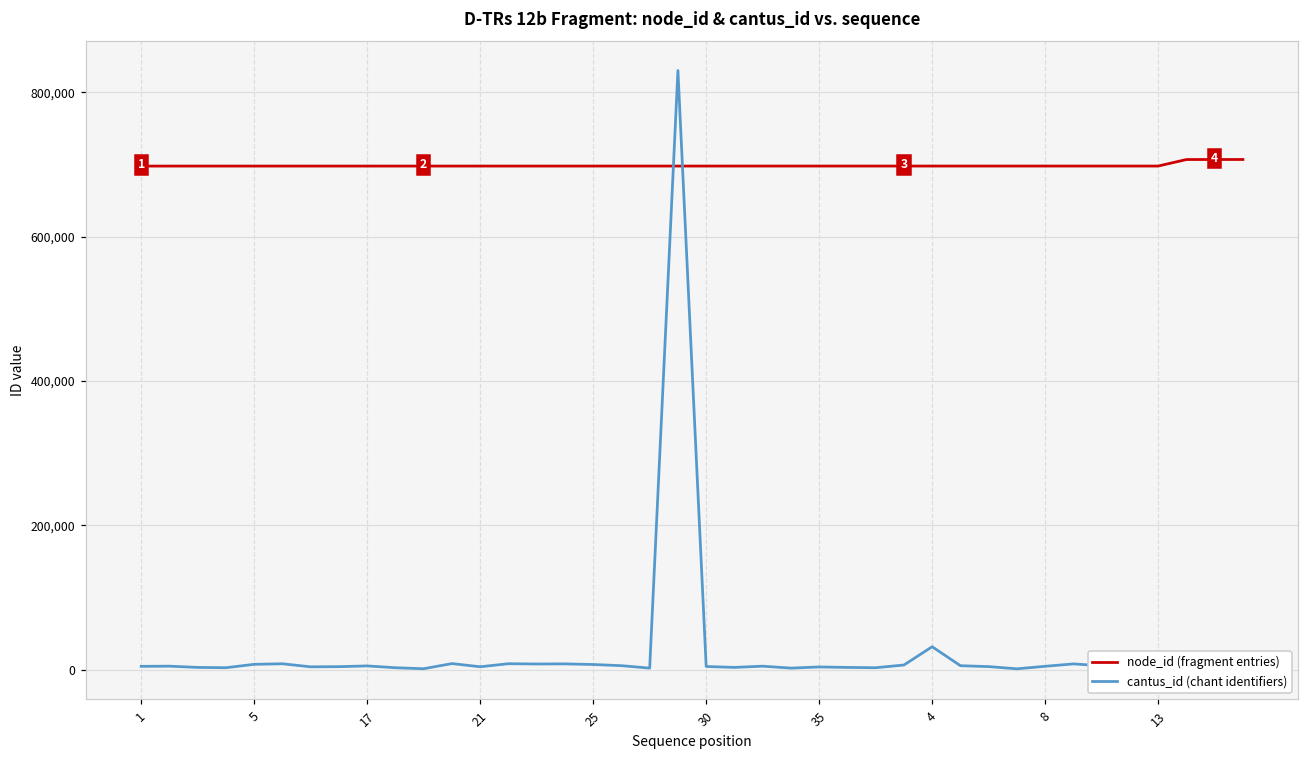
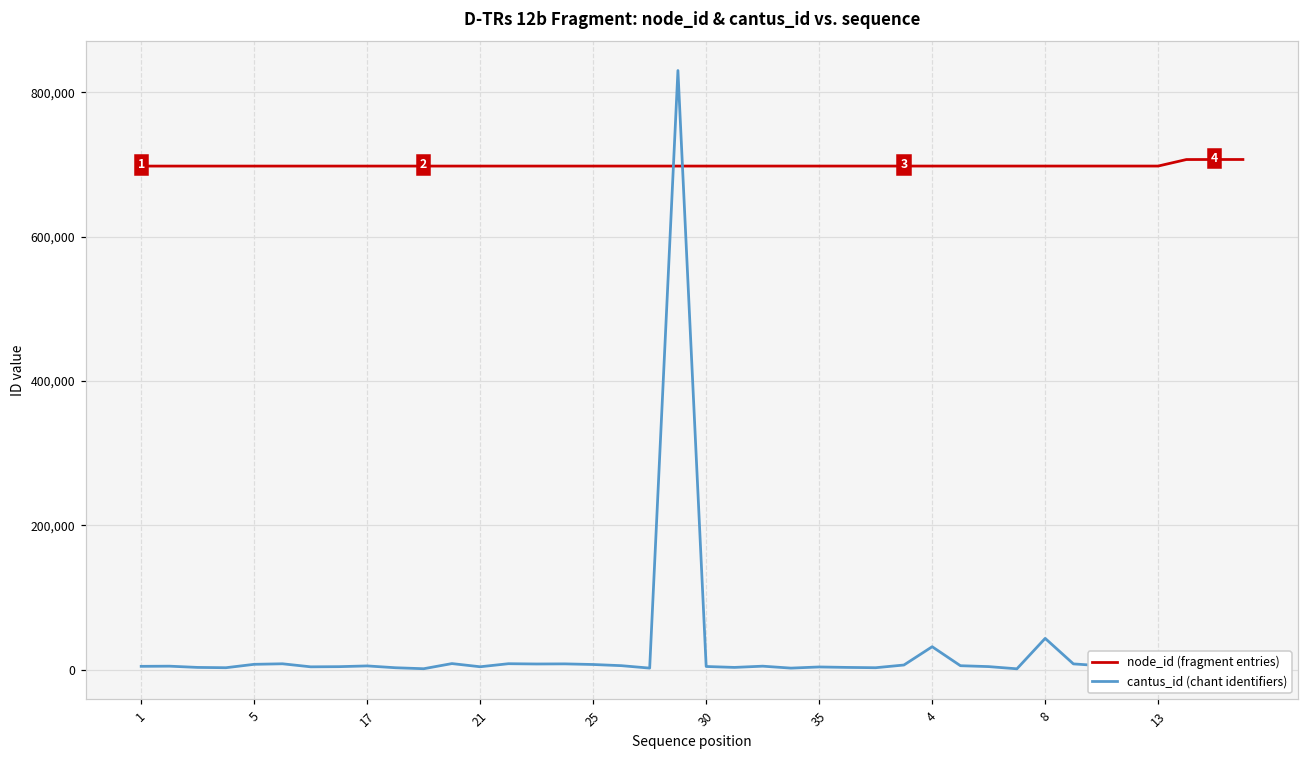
  {
    "node_id (fragment entries)": {
      "4": "700,000",
      "8": "700,000"
    },
    "cantus_id (chant identifiers)": {
      "4": "30,000",
-     "8": "0"
+     "8": "40,000"
    }
  }
